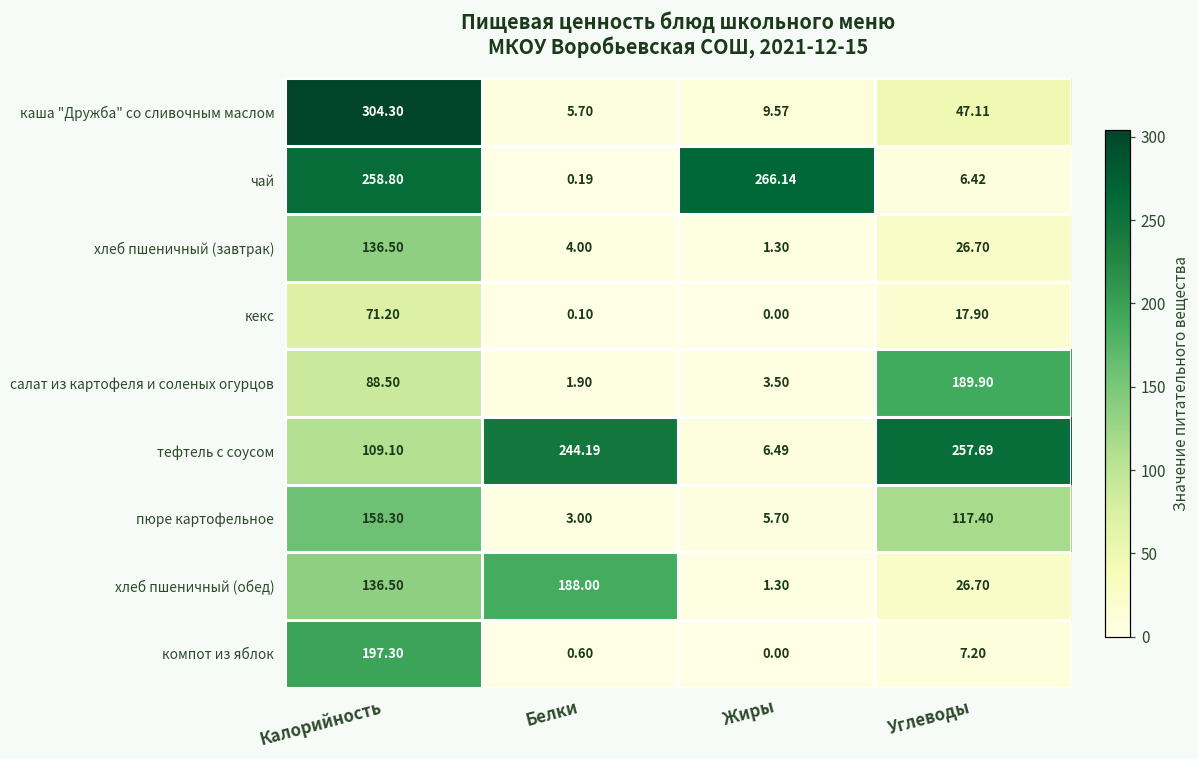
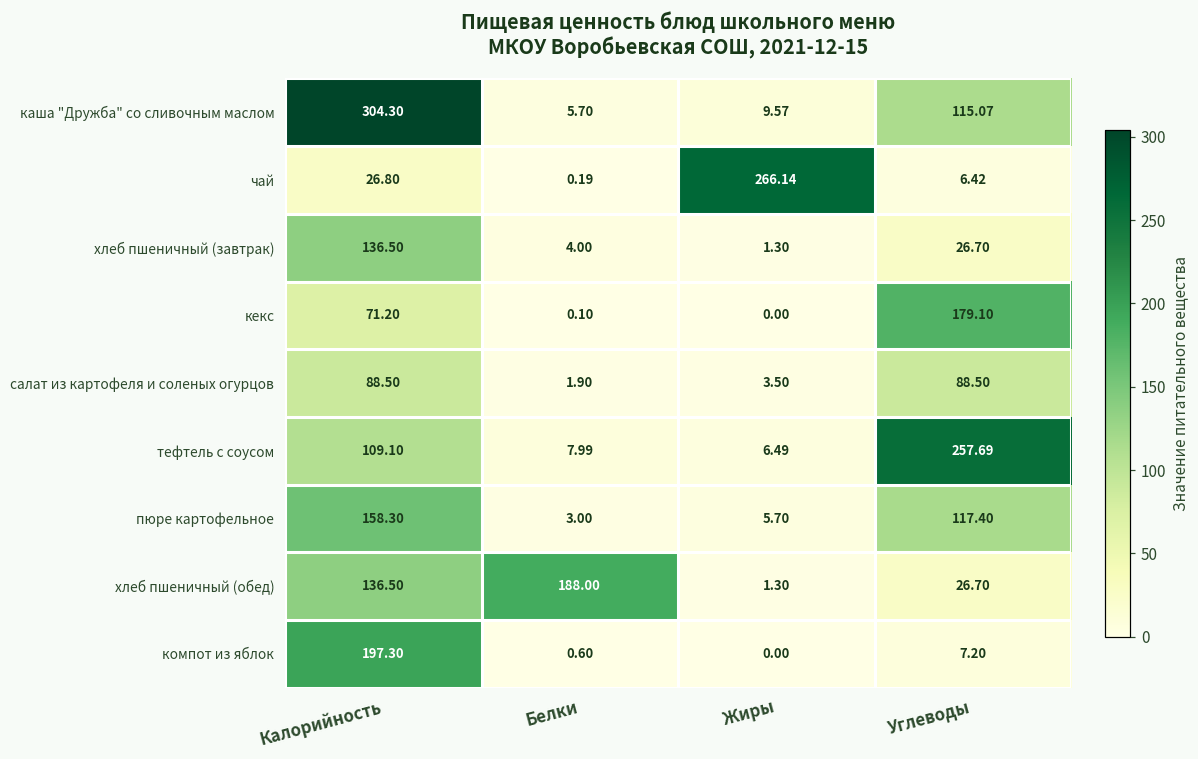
  {
    "каша \"Дружба\" со сливочным маслом": {
      "Калорийность": 304.30,
      "Белки": 5.70,
      "Жиры": 9.57,
-     "Углеводы": 47.11
+     "Углеводы": 115.07
    },
    "чай": {
-     "Калорийность": 258.80,
+     "Калорийность": 26.80,
      "Белки": 0.19,
      "Жиры": 266.14,
      "Углеводы": 6.42
    },
    "хлеб пшеничный (завтрак)": {
      "Калорийность": 136.50,
      "Белки": 4.00,
      "Жиры": 1.30,
      "Углеводы": 26.70
    },
    "кекс": {
      "Калорийность": 71.20,
      "Белки": 0.10,
      "Жиры": 0.00,
-     "Углеводы": 17.90
+     "Углеводы": 179.10
    },
    "салат из картофеля и соленых огурцов": {
      "Калорийность": 88.50,
      "Белки": 1.90,
      "Жиры": 3.50,
-     "Углеводы": 189.90
+     "Углеводы": 88.50
    },
    "тефтель с соусом": {
      "Калорийность": 109.10,
-     "Белки": 244.19,
+     "Белки": 7.99,
      "Жиры": 6.49,
      "Углеводы": 257.69
    },
    "пюре картофельное": {
      "Калорийность": 158.30,
      "Белки": 3.00,
      "Жиры": 5.70,
      "Углеводы": 117.40
    },
    "хлеб пшеничный (обед)": {
      "Калорийность": 136.50,
      "Белки": 188.00,
      "Жиры": 1.30,
      "Углеводы": 26.70
    },
    "компот из яблок": {
      "Калорийность": 197.30,
      "Белки": 0.60,
      "Жиры": 0.00,
      "Углеводы": 7.20
    }
  }
